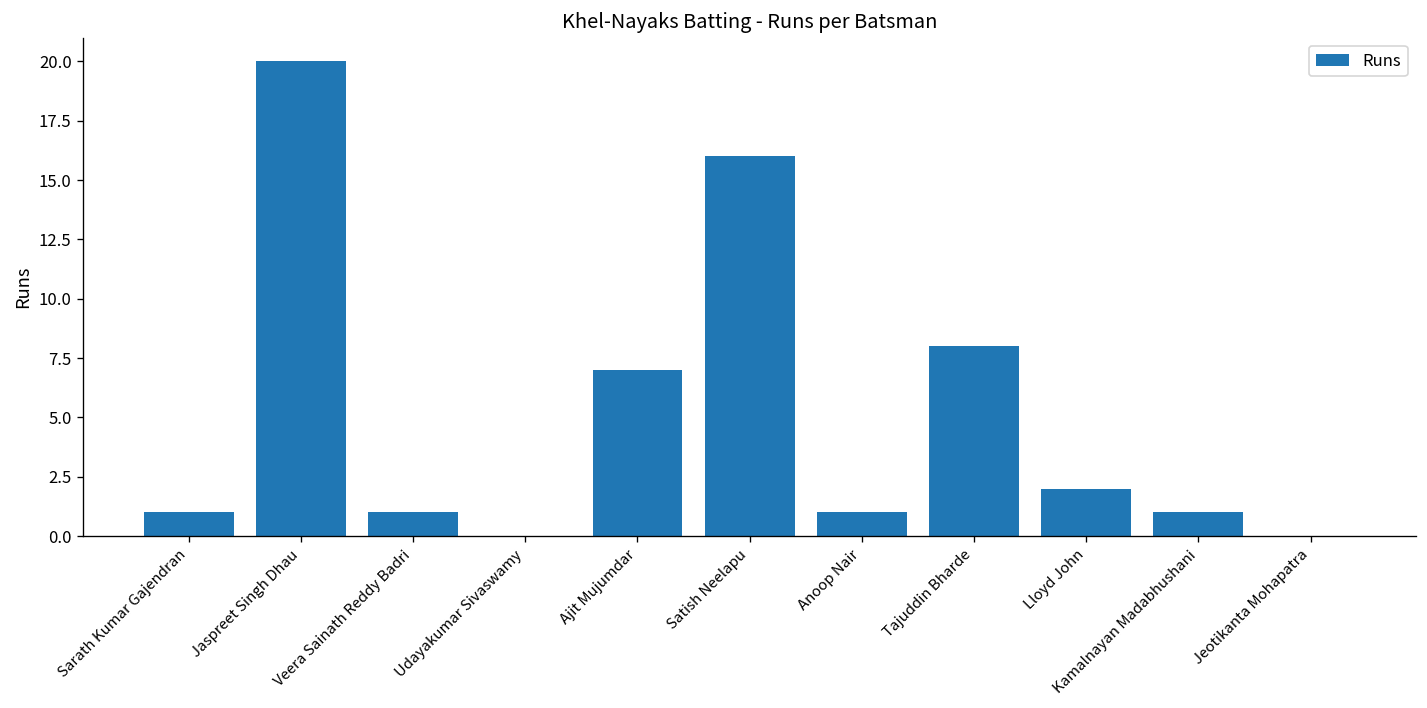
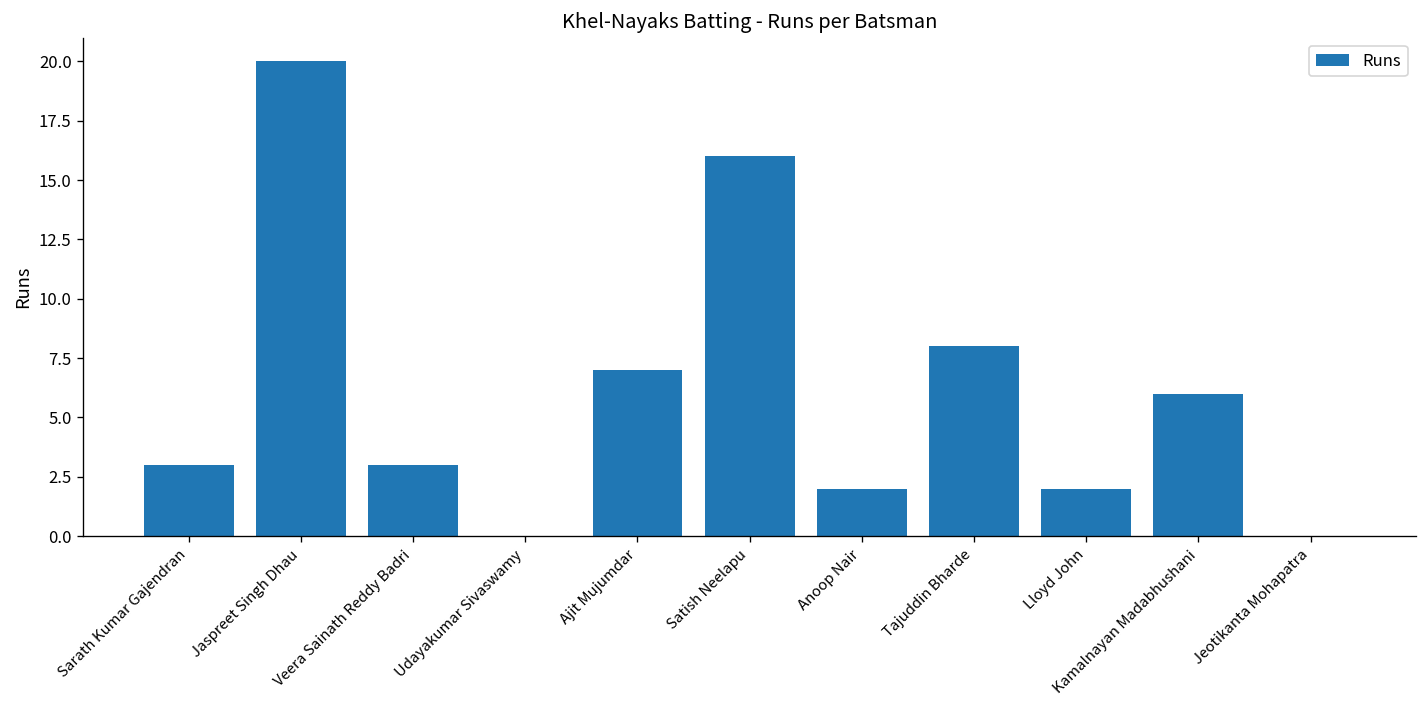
  {
-   "Sarath Kumar Gajendran": 1,
+   "Sarath Kumar Gajendran": 3,
    "Jaspreet Singh Dhau": 20,
-   "Veera Sainath Reddy Badri": 1,
+   "Veera Sainath Reddy Badri": 3,
    "Udayakumar Sivaswamy": 0,
    "Ajit Mujumdar": 7,
    "Satish Neelapu": 16,
-   "Anoop Nair": 1,
+   "Anoop Nair": 2,
    "Tajuddin Bharde": 8,
    "Lloyd John": 2,
-   "Kamalnayan Madabhushani": 1,
+   "Kamalnayan Madabhushani": 6,
    "Jeotikanta Mohapatra": 0
  }
